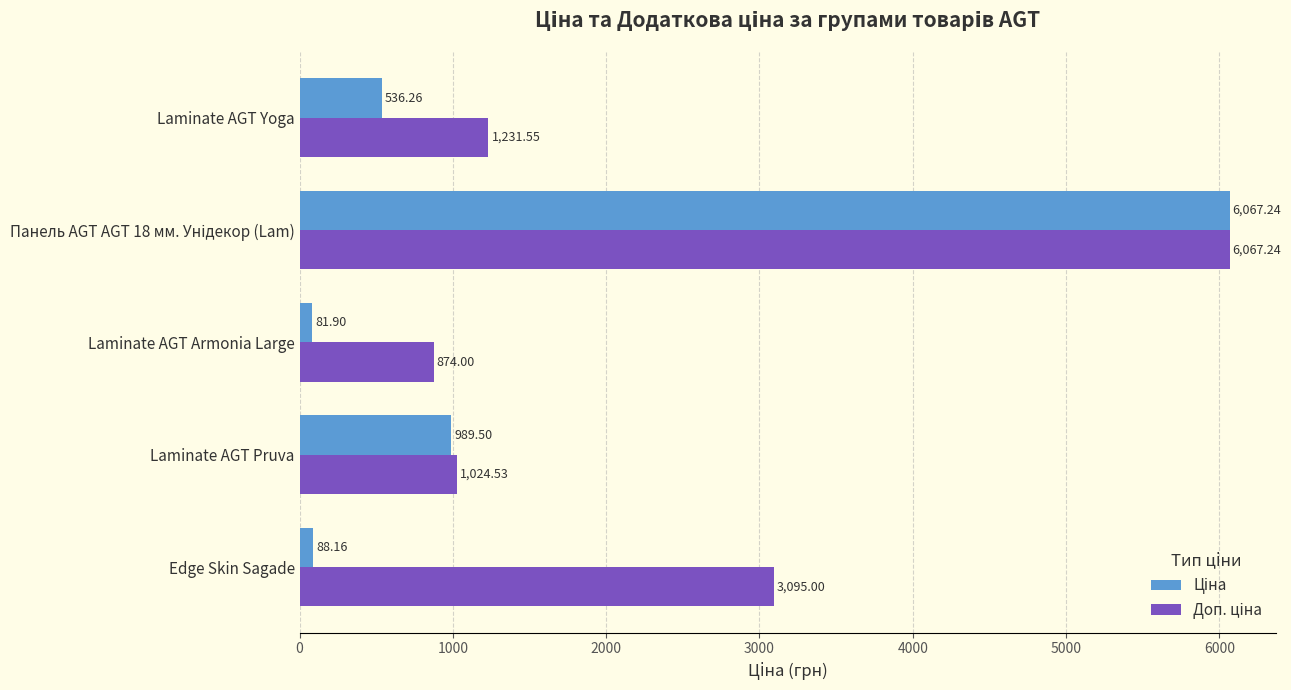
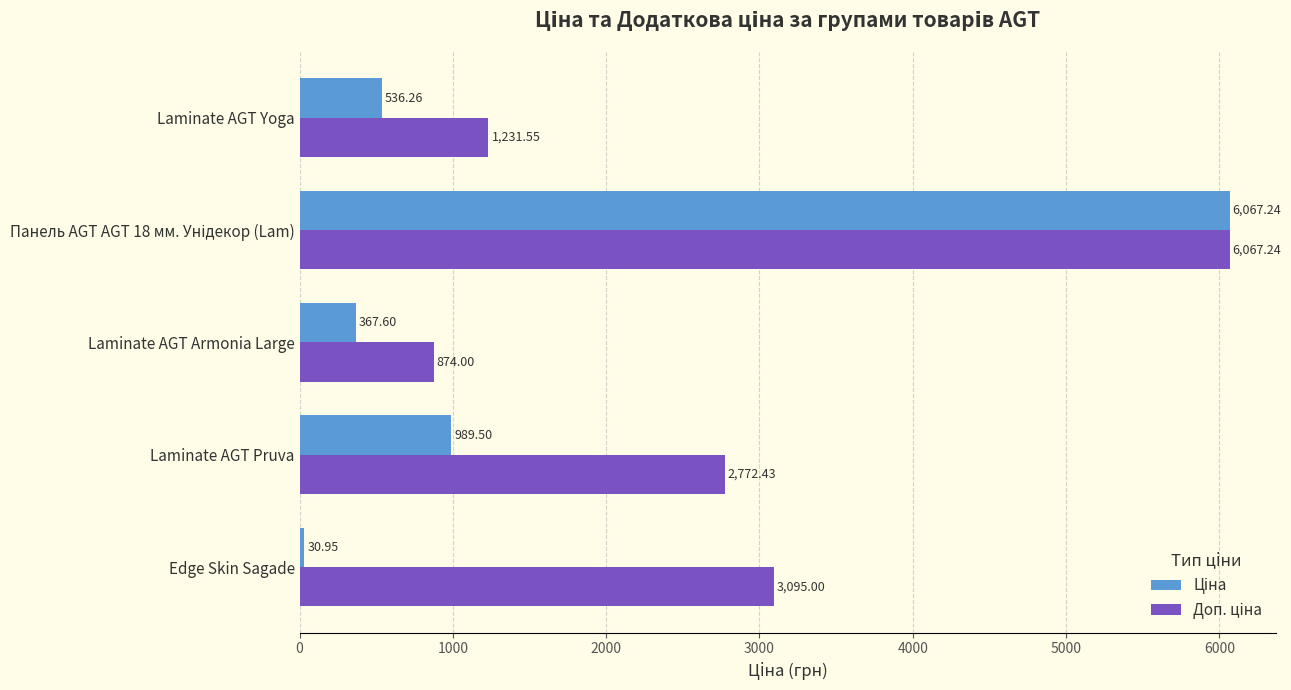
  {
    "Ціна": {
      "Laminate AGT Yoga": "536.26",
      "Панель AGT AGT 18 мм. Унідекор (Lam)": "6,067.24",
-     "Laminate AGT Armonia Large": "81.90",
+     "Laminate AGT Armonia Large": "367.60",
      "Laminate AGT Pruva": "989.50",
-     "Edge Skin Sagade": "88.16"
+     "Edge Skin Sagade": "30.95"
    },
    "Доп. ціна": {
      "Laminate AGT Yoga": "1,231.55",
      "Панель AGT AGT 18 мм. Унідекор (Lam)": "6,067.24",
      "Laminate AGT Armonia Large": "874.00",
-     "Laminate AGT Pruva": "1,024.53",
+     "Laminate AGT Pruva": "2,772.43",
      "Edge Skin Sagade": "3,095.00"
    }
  }
